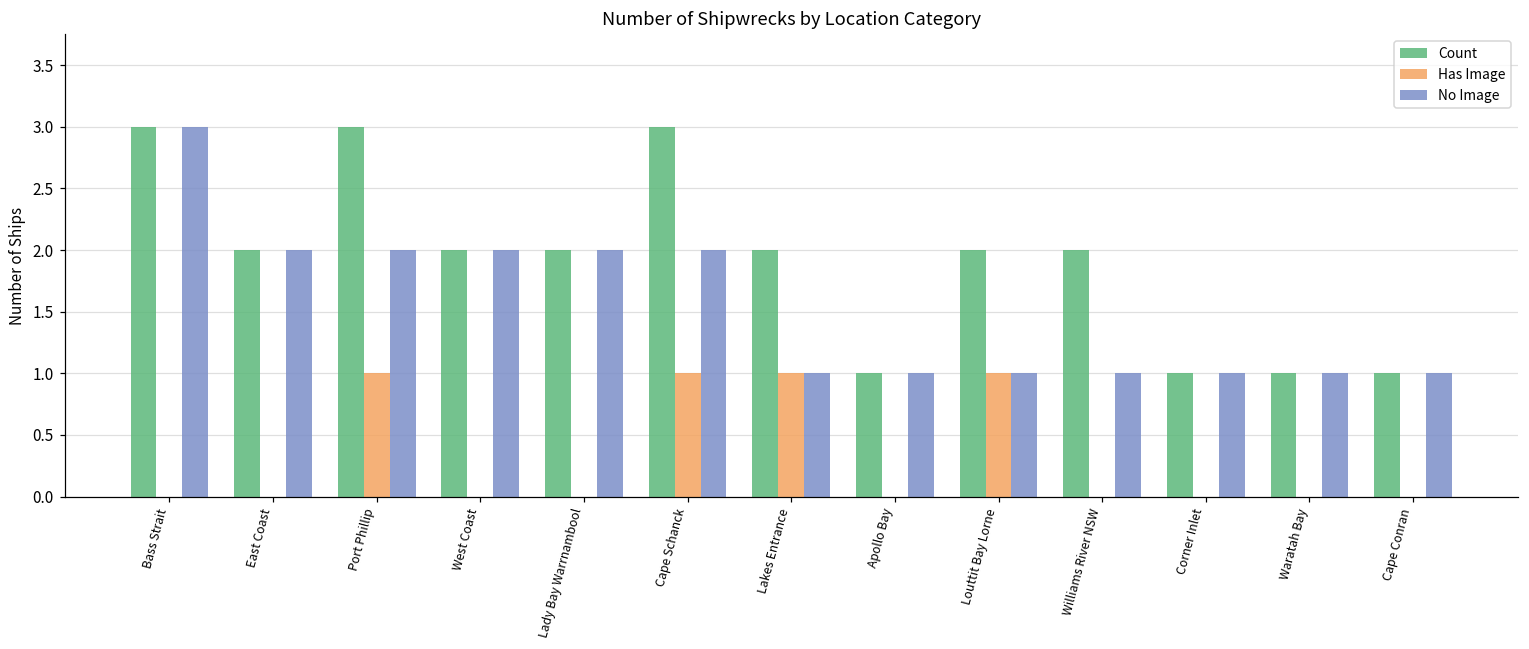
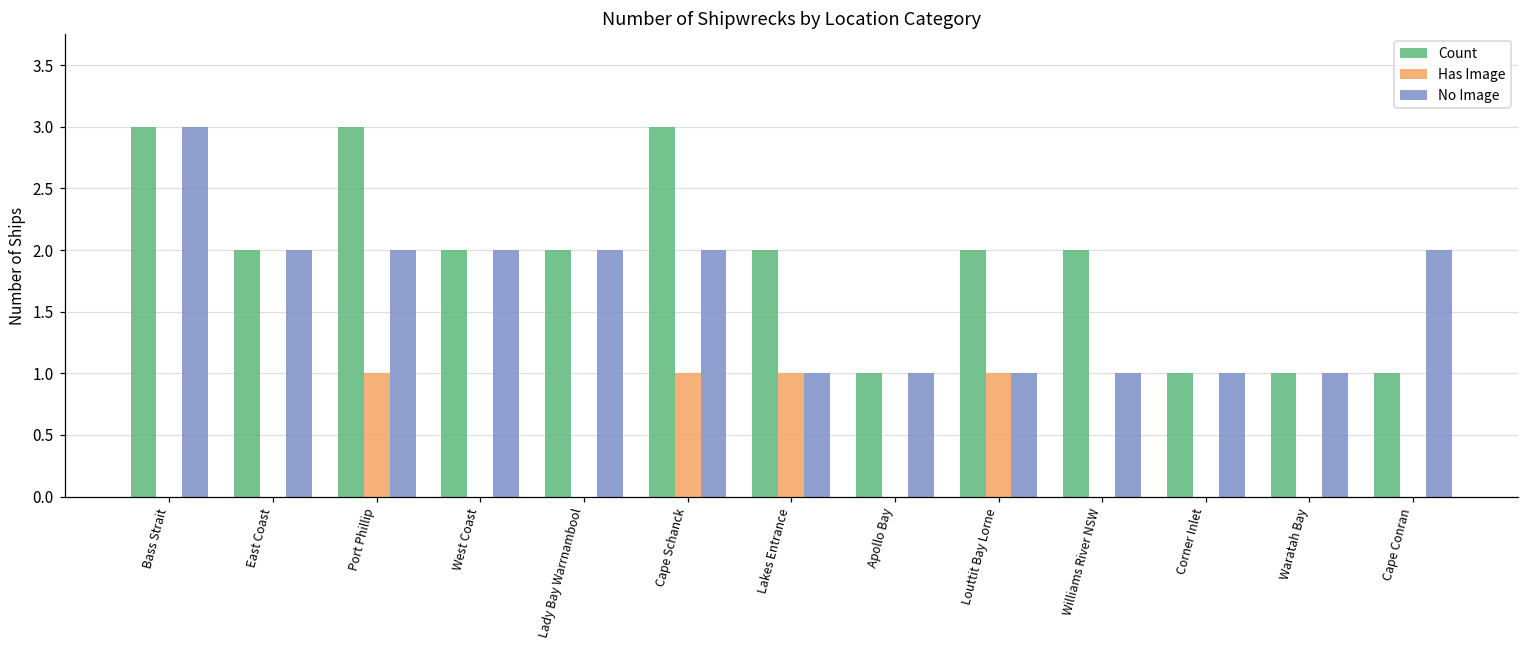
  {
    "Count": {
      "Bass Strait": 3,
      "East Coast": 2,
      "Port Phillip": 3,
      "West Coast": 2,
      "Lady Bay Warrnambool": 2,
      "Cape Schanck": 3,
      "Lakes Entrance": 2,
      "Apollo Bay": 1,
      "Louttit Bay Lorne": 2,
      "Williams River NSW": 2,
      "Corner Inlet": 1,
      "Waratah Bay": 1,
      "Cape Conran": 1
    },
    "Has Image": {
      "Bass Strait": 0,
      "East Coast": 0,
      "Port Phillip": 1,
      "West Coast": 0,
      "Lady Bay Warrnambool": 0,
      "Cape Schanck": 1,
      "Lakes Entrance": 1,
      "Apollo Bay": 0,
      "Louttit Bay Lorne": 1,
      "Williams River NSW": 0,
      "Corner Inlet": 0,
      "Waratah Bay": 0,
      "Cape Conran": 0
    },
    "No Image": {
      "Bass Strait": 3,
      "East Coast": 2,
      "Port Phillip": 2,
      "West Coast": 2,
      "Lady Bay Warrnambool": 2,
      "Cape Schanck": 2,
      "Lakes Entrance": 1,
      "Apollo Bay": 1,
      "Louttit Bay Lorne": 1,
      "Williams River NSW": 1,
      "Corner Inlet": 1,
      "Waratah Bay": 1,
-     "Cape Conran": 1
+     "Cape Conran": 2
    }
  }
